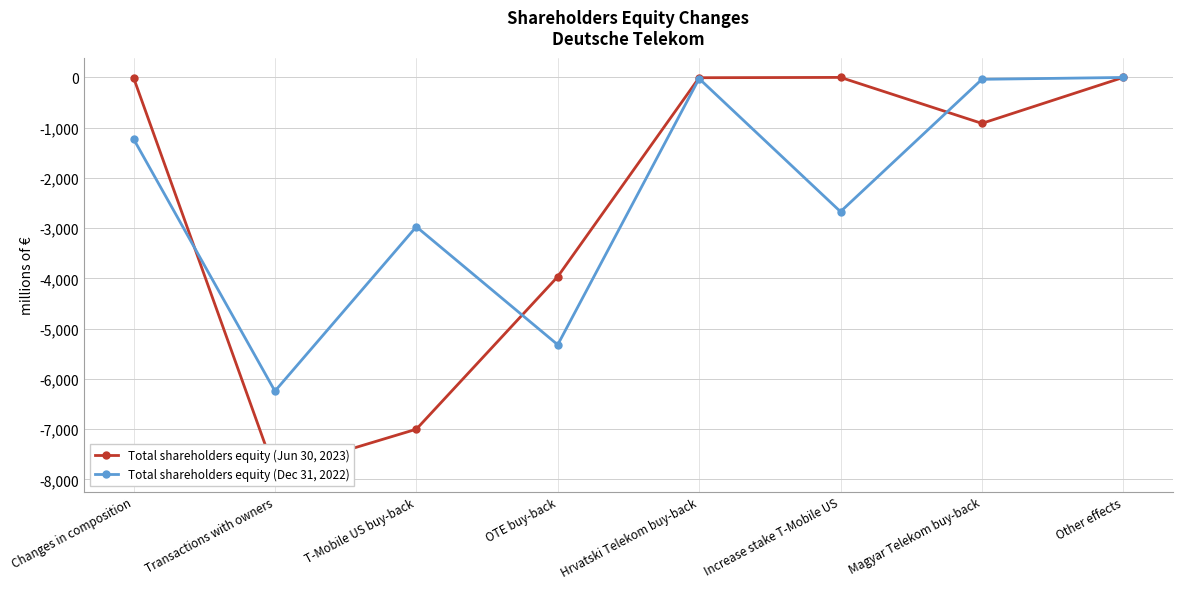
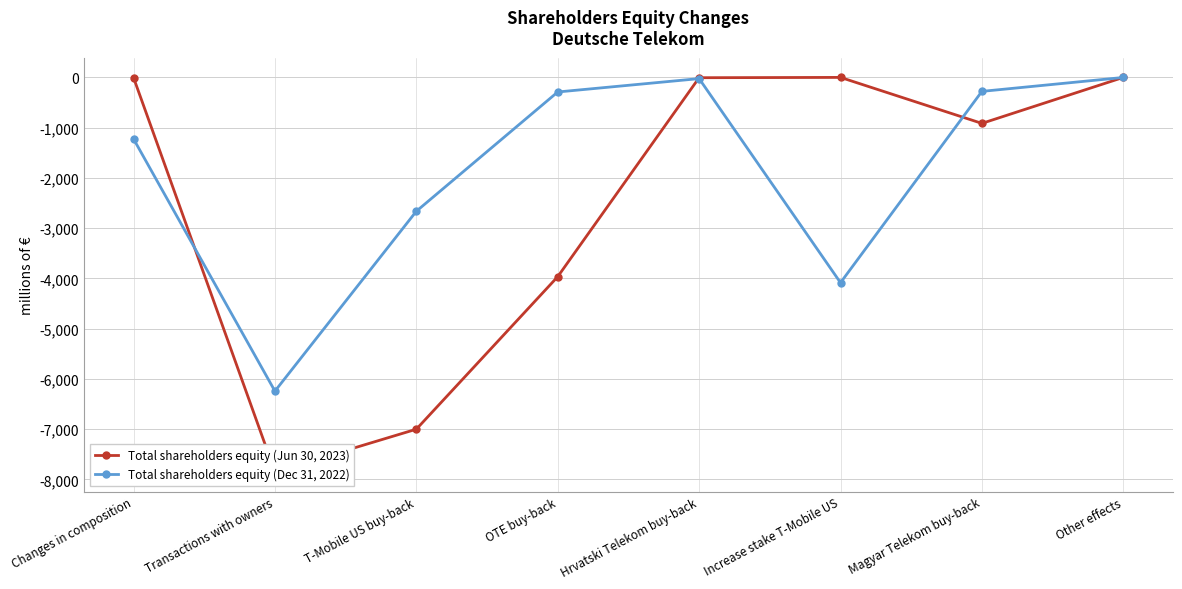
  {
    "Total shareholders equity (Jun 30, 2023)": {
      "Changes in composition": "0",
      "T-Mobile US buy-back": "-7,000",
      "OTE buy-back": "-4,000",
      "Increase stake T-Mobile US": "0",
      "Magyar Telekom buy-back": "-900"
    },
    "Total shareholders equity (Dec 31, 2022)": {
      "Changes in composition": "-1,200",
      "Transactions with owners": "-6,200",
-     "T-Mobile US buy-back": "-3,000",
-     "OTE buy-back": "-5,300",
-     "Increase stake T-Mobile US": "-2,700",
-     "Magyar Telekom buy-back": "0"
+     "T-Mobile US buy-back": "-2,700",
+     "OTE buy-back": "-300",
+     "Increase stake T-Mobile US": "-4,100",
+     "Magyar Telekom buy-back": "-300"
    }
  }
